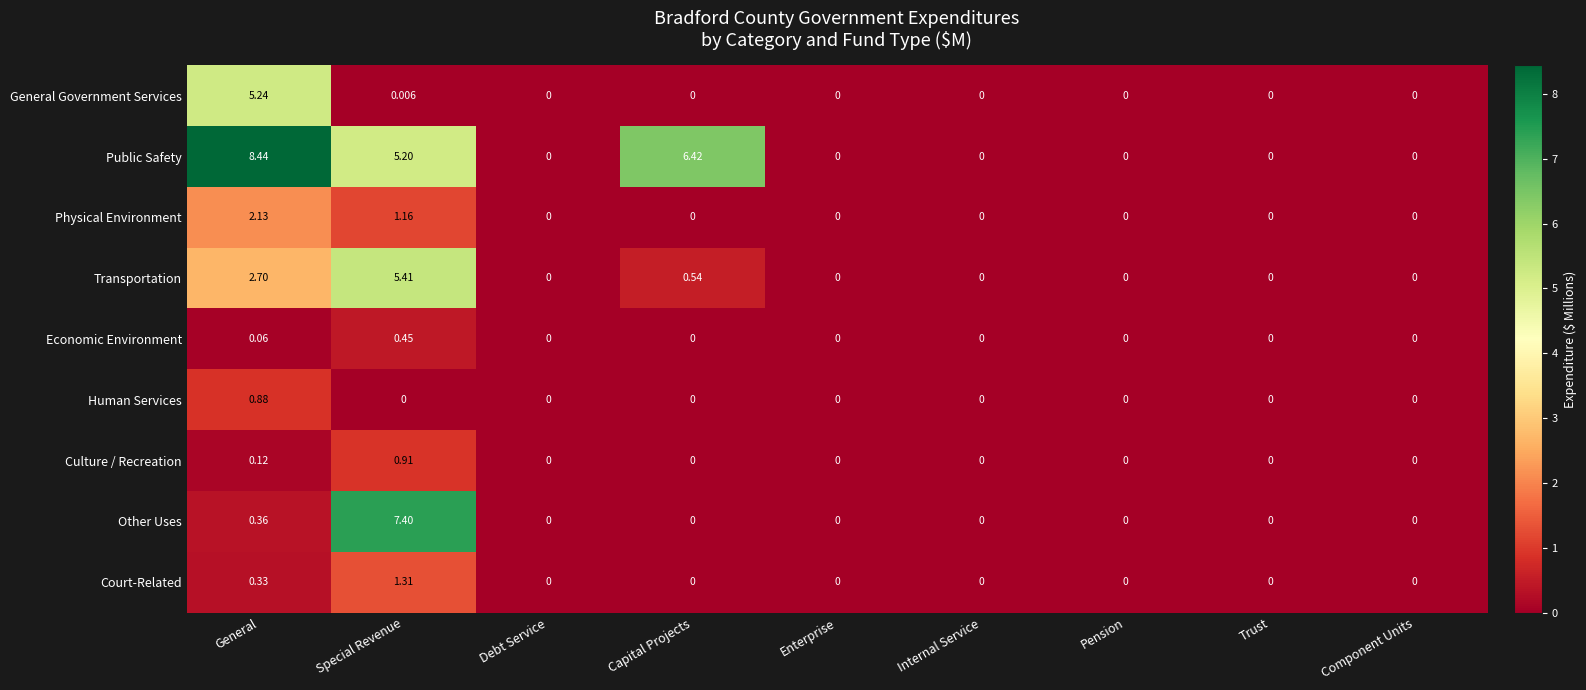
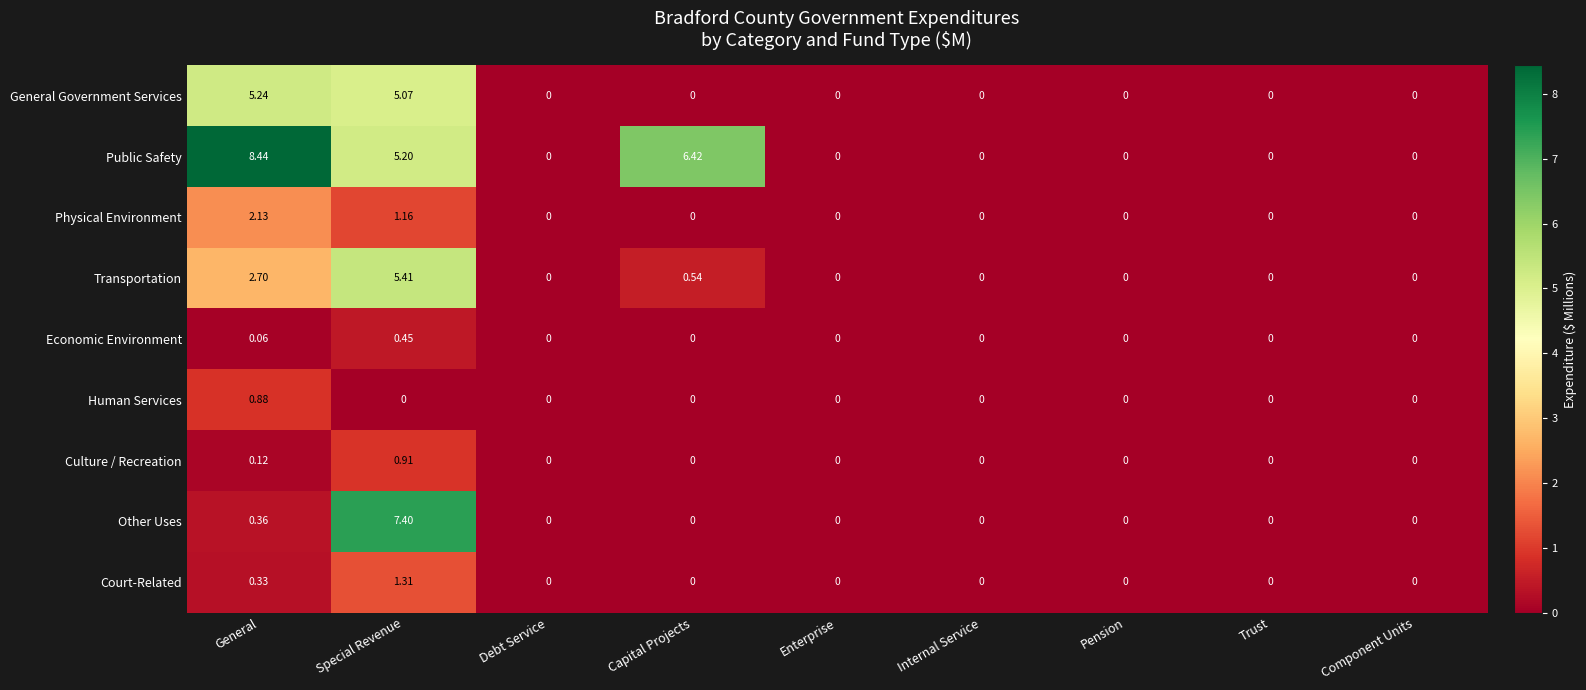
  {
    "General Government Services": {
      "General": 5.24,
-     "Special Revenue": 0.006,
+     "Special Revenue": 5.07,
      "Debt Service": 0,
      "Capital Projects": 0,
      "Enterprise": 0,
      "Internal Service": 0,
      "Pension": 0,
      "Trust": 0,
      "Component Units": 0
    },
    "Public Safety": {
      "General": 8.44,
      "Special Revenue": 5.20,
      "Debt Service": 0,
      "Capital Projects": 6.42,
      "Enterprise": 0,
      "Internal Service": 0,
      "Pension": 0,
      "Trust": 0,
      "Component Units": 0
    },
    "Physical Environment": {
      "General": 2.13,
      "Special Revenue": 1.16,
      "Debt Service": 0,
      "Capital Projects": 0,
      "Enterprise": 0,
      "Internal Service": 0,
      "Pension": 0,
      "Trust": 0,
      "Component Units": 0
    },
    "Transportation": {
      "General": 2.70,
      "Special Revenue": 5.41,
      "Debt Service": 0,
      "Capital Projects": 0.54,
      "Enterprise": 0,
      "Internal Service": 0,
      "Pension": 0,
      "Trust": 0,
      "Component Units": 0
    },
    "Economic Environment": {
      "General": 0.06,
      "Special Revenue": 0.45,
      "Debt Service": 0,
      "Capital Projects": 0,
      "Enterprise": 0,
      "Internal Service": 0,
      "Pension": 0,
      "Trust": 0,
      "Component Units": 0
    },
    "Human Services": {
      "General": 0.88,
      "Special Revenue": 0,
      "Debt Service": 0,
      "Capital Projects": 0,
      "Enterprise": 0,
      "Internal Service": 0,
      "Pension": 0,
      "Trust": 0,
      "Component Units": 0
    },
    "Culture / Recreation": {
      "General": 0.12,
      "Special Revenue": 0.91,
      "Debt Service": 0,
      "Capital Projects": 0,
      "Enterprise": 0,
      "Internal Service": 0,
      "Pension": 0,
      "Trust": 0,
      "Component Units": 0
    },
    "Other Uses": {
      "General": 0.36,
      "Special Revenue": 7.40,
      "Debt Service": 0,
      "Capital Projects": 0,
      "Enterprise": 0,
      "Internal Service": 0,
      "Pension": 0,
      "Trust": 0,
      "Component Units": 0
    },
    "Court-Related": {
      "General": 0.33,
      "Special Revenue": 1.31,
      "Debt Service": 0,
      "Capital Projects": 0,
      "Enterprise": 0,
      "Internal Service": 0,
      "Pension": 0,
      "Trust": 0,
      "Component Units": 0
    }
  }
